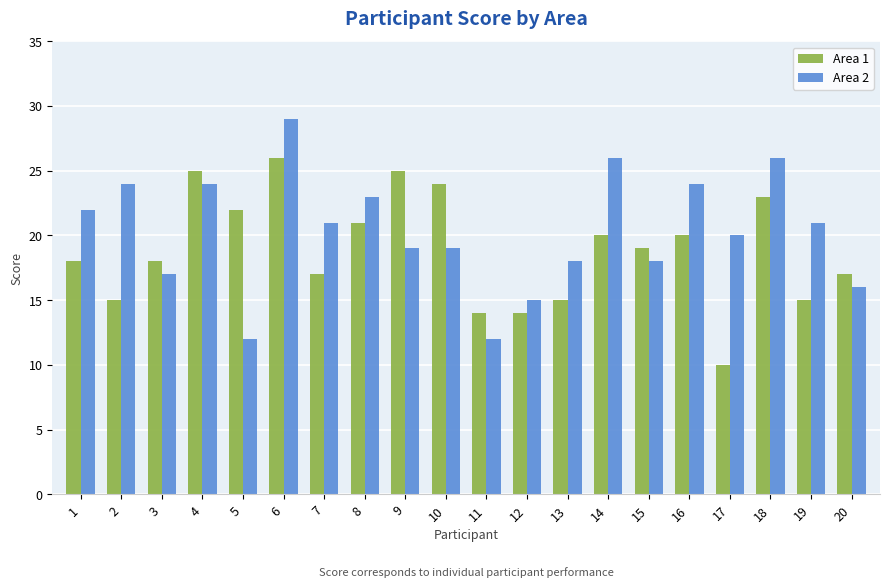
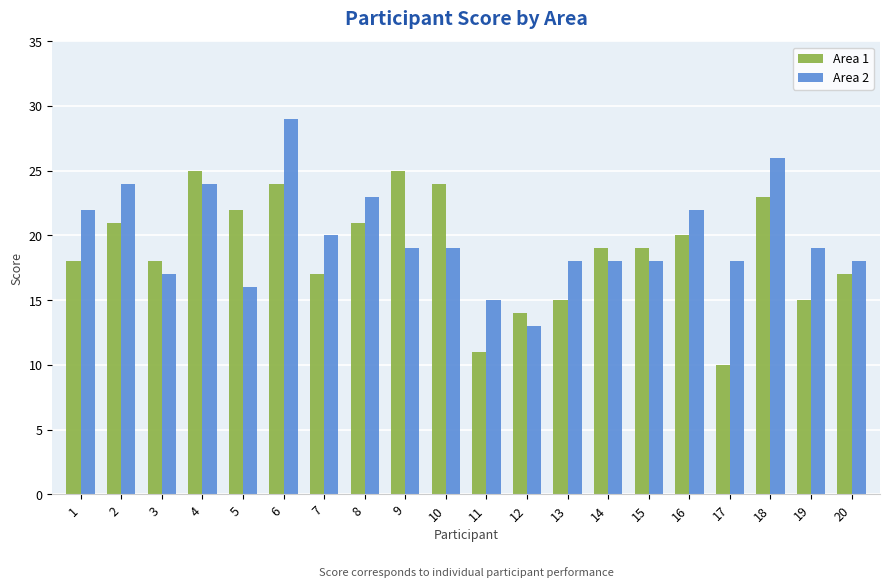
  {
    "Area 1": {
      "1": 18,
-     "2": 15,
+     "2": 21,
      "3": 18,
      "4": 25,
      "5": 22,
-     "6": 26,
+     "6": 24,
      "7": 17,
      "8": 21,
      "9": 25,
      "10": 24,
-     "11": 14,
+     "11": 11,
      "12": 14,
      "13": 15,
-     "14": 20,
+     "14": 19,
      "15": 19,
      "16": 20,
      "17": 10,
      "18": 23,
      "19": 15,
      "20": 17
    },
    "Area 2": {
      "1": 22,
      "2": 24,
      "3": 17,
      "4": 24,
-     "5": 12,
+     "5": 16,
      "6": 29,
-     "7": 21,
+     "7": 20,
      "8": 23,
      "9": 19,
      "10": 19,
-     "11": 12,
-     "12": 15,
+     "11": 15,
+     "12": 13,
      "13": 18,
-     "14": 26,
+     "14": 18,
      "15": 18,
-     "16": 24,
-     "17": 20,
+     "16": 22,
+     "17": 18,
      "18": 26,
-     "19": 21,
-     "20": 16
+     "19": 19,
+     "20": 18
    }
  }
